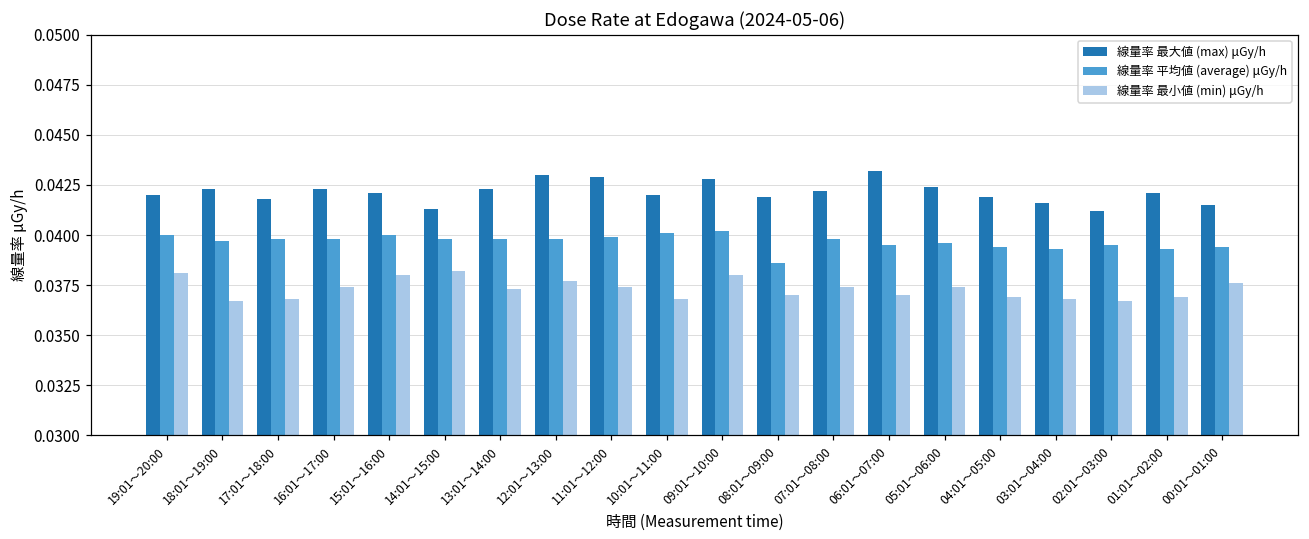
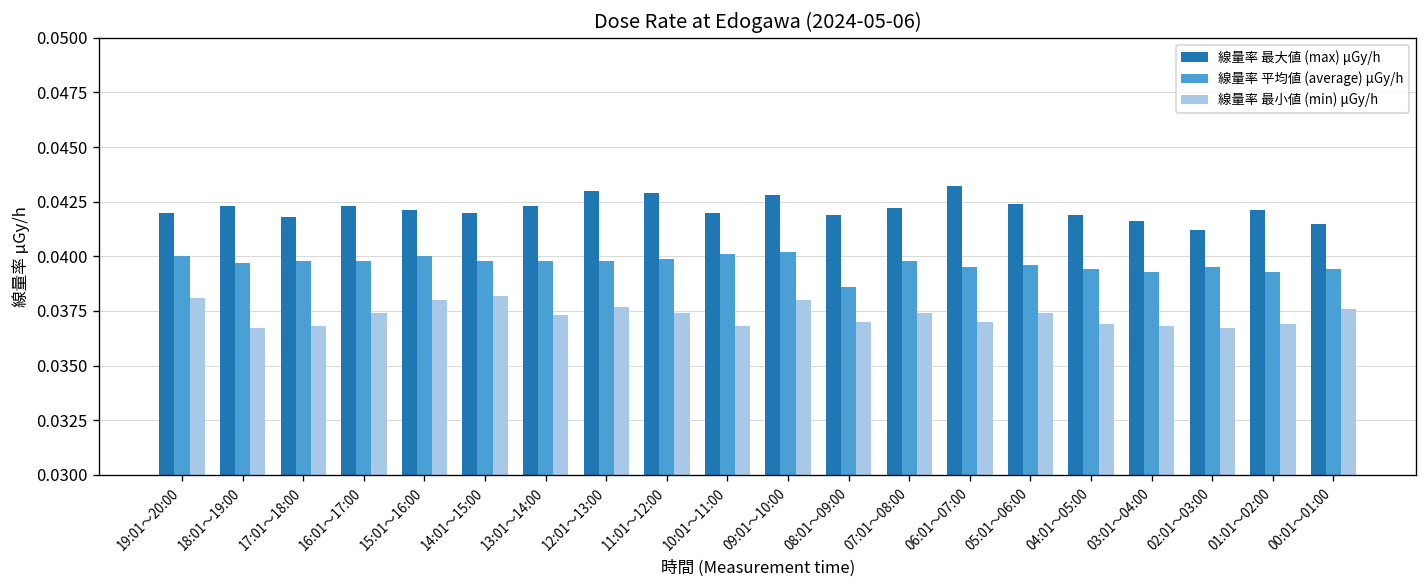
  {
    "線量率 最大値 (max) μGy/h": {
      "19:01～20:00": 0.0420,
      "18:01～19:00": 0.0423,
      "17:01～18:00": 0.0418,
      "16:01～17:00": 0.0423,
      "15:01～16:00": 0.0421,
-     "14:01～15:00": 0.0413,
+     "14:01～15:00": 0.0420,
      "13:01～14:00": 0.0423,
      "12:01～13:00": 0.0430,
      "11:01～12:00": 0.0429,
      "10:01～11:00": 0.0420,
      "09:01～10:00": 0.0428,
      "08:01～09:00": 0.0419,
      "07:01～08:00": 0.0422,
      "06:01～07:00": 0.0432,
      "05:01～06:00": 0.0424,
      "04:01～05:00": 0.0419,
      "03:01～04:00": 0.0416,
      "02:01～03:00": 0.0412,
      "01:01～02:00": 0.0421,
      "00:01～01:00": 0.0415
    },
    "線量率 平均値 (average) μGy/h": {
      "19:01～20:00": 0.0400,
      "18:01～19:00": 0.0397,
      "17:01～18:00": 0.0398,
      "16:01～17:00": 0.0398,
      "15:01～16:00": 0.0400,
      "14:01～15:00": 0.0398,
      "13:01～14:00": 0.0398,
      "12:01～13:00": 0.0398,
      "11:01～12:00": 0.0399,
      "10:01～11:00": 0.0401,
      "09:01～10:00": 0.0402,
      "08:01～09:00": 0.0386,
      "07:01～08:00": 0.0398,
      "06:01～07:00": 0.0395,
      "05:01～06:00": 0.0396,
      "04:01～05:00": 0.0394,
      "03:01～04:00": 0.0393,
      "02:01～03:00": 0.0395,
      "01:01～02:00": 0.0393,
      "00:01～01:00": 0.0394
    },
    "線量率 最小値 (min) μGy/h": {
      "19:01～20:00": 0.0381,
      "18:01～19:00": 0.0367,
      "17:01～18:00": 0.0368,
      "16:01～17:00": 0.0374,
      "15:01～16:00": 0.0380,
      "14:01～15:00": 0.0382,
      "13:01～14:00": 0.0373,
      "12:01～13:00": 0.0377,
      "11:01～12:00": 0.0374,
      "10:01～11:00": 0.0368,
      "09:01～10:00": 0.0380,
      "08:01～09:00": 0.0370,
      "07:01～08:00": 0.0374,
      "06:01～07:00": 0.0370,
      "05:01～06:00": 0.0374,
      "04:01～05:00": 0.0369,
      "03:01～04:00": 0.0368,
      "02:01～03:00": 0.0367,
      "01:01～02:00": 0.0369,
      "00:01～01:00": 0.0376
    }
  }
